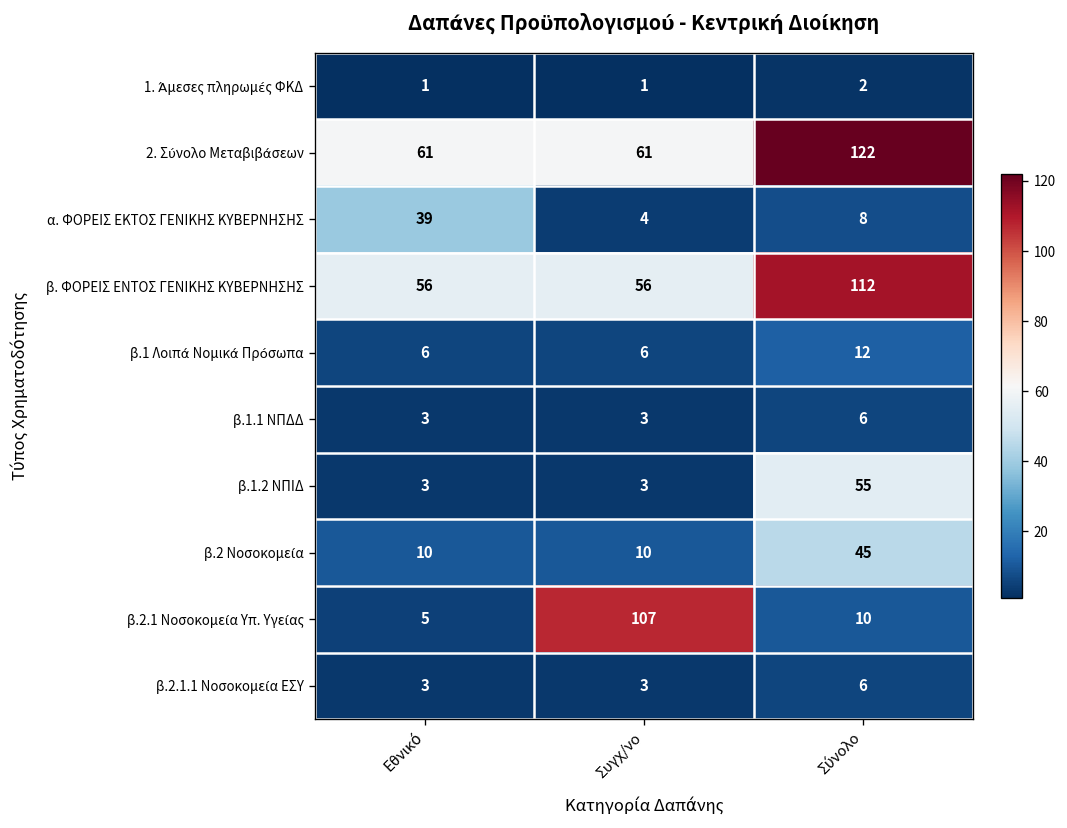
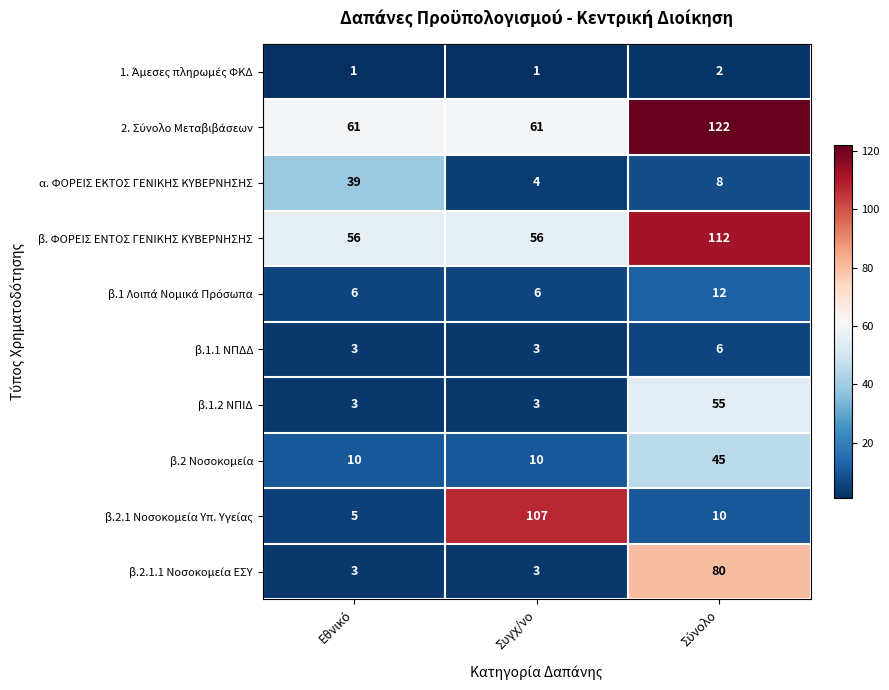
  {
    "1. Άμεσες πληρωμές ΦΚΔ": {
      "Εθνικό": 1,
      "Συγχ/νο": 1,
      "Σύνολο": 2
    },
    "2. Σύνολο Μεταβιβάσεων": {
      "Εθνικό": 61,
      "Συγχ/νο": 61,
      "Σύνολο": 122
    },
    "α. ΦΟΡΕΙΣ ΕΚΤΟΣ ΓΕΝΙΚΗΣ ΚΥΒΕΡΝΗΣΗΣ": {
      "Εθνικό": 39,
      "Συγχ/νο": 4,
      "Σύνολο": 8
    },
    "β. ΦΟΡΕΙΣ ΕΝΤΟΣ ΓΕΝΙΚΗΣ ΚΥΒΕΡΝΗΣΗΣ": {
      "Εθνικό": 56,
      "Συγχ/νο": 56,
      "Σύνολο": 112
    },
    "β.1 Λοιπά Νομικά Πρόσωπα": {
      "Εθνικό": 6,
      "Συγχ/νο": 6,
      "Σύνολο": 12
    },
    "β.1.1 ΝΠΔΔ": {
      "Εθνικό": 3,
      "Συγχ/νο": 3,
      "Σύνολο": 6
    },
    "β.1.2 ΝΠΙΔ": {
      "Εθνικό": 3,
      "Συγχ/νο": 3,
      "Σύνολο": 55
    },
    "β.2 Νοσοκομεία": {
      "Εθνικό": 10,
      "Συγχ/νο": 10,
      "Σύνολο": 45
    },
    "β.2.1 Νοσοκομεία Υπ. Υγείας": {
      "Εθνικό": 5,
      "Συγχ/νο": 107,
      "Σύνολο": 10
    },
    "β.2.1.1 Νοσοκομεία ΕΣΥ": {
      "Εθνικό": 3,
      "Συγχ/νο": 3,
-     "Σύνολο": 6
+     "Σύνολο": 80
    }
  }
